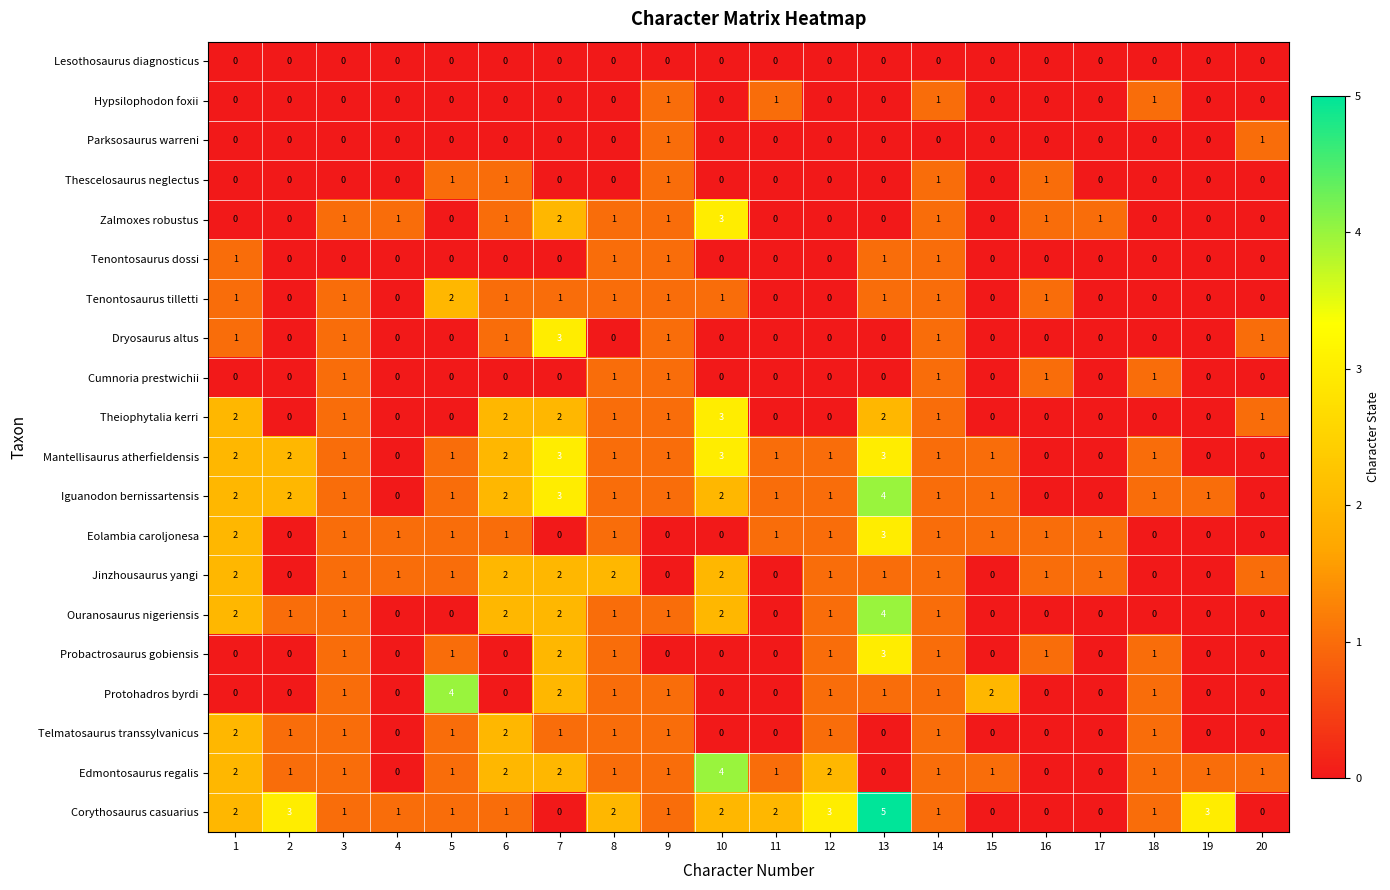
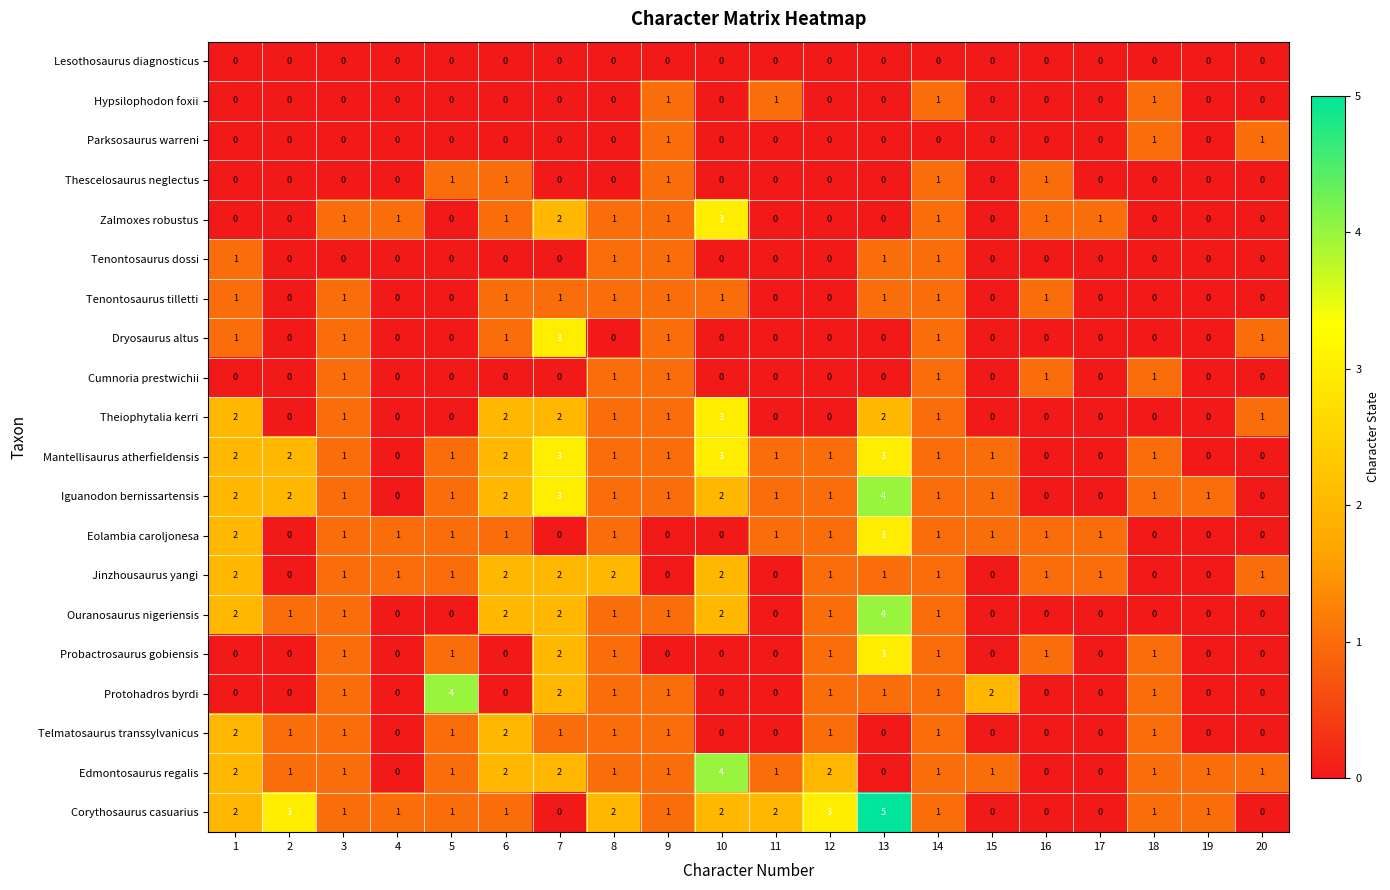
  {
    "Parksosaurus warreni": {
      "1": 0,
      "2": 0,
      "3": 0,
      "4": 0,
      "5": 0,
      "6": 0,
      "7": 0,
      "8": 0,
      "9": 1,
      "10": 0,
      "11": 0,
      "12": 0,
      "13": 0,
      "14": 0,
      "15": 0,
      "16": 0,
      "17": 0,
-     "18": 0,
+     "18": 1,
      "19": 0,
      "20": 1
    },
    "Tenontosaurus tilletti": {
      "1": 1,
      "2": 0,
      "3": 1,
      "4": 0,
-     "5": 2,
+     "5": 0,
      "6": 1,
      "7": 1,
      "8": 1,
      "9": 1,
      "10": 1,
      "11": 0,
      "12": 0,
      "13": 1,
      "14": 1,
      "15": 0,
      "16": 1,
      "17": 0,
      "18": 0,
      "19": 0,
      "20": 0
    },
    "Corythosaurus casuarius": {
      "1": 2,
      "2": 3,
      "3": 1,
      "4": 1,
      "5": 1,
      "6": 1,
      "7": 0,
      "8": 2,
      "9": 1,
      "10": 2,
      "11": 2,
      "12": 3,
      "13": 5,
      "14": 1,
      "15": 0,
      "16": 0,
      "17": 0,
      "18": 1,
-     "19": 3,
+     "19": 1,
      "20": 0
    }
  }
